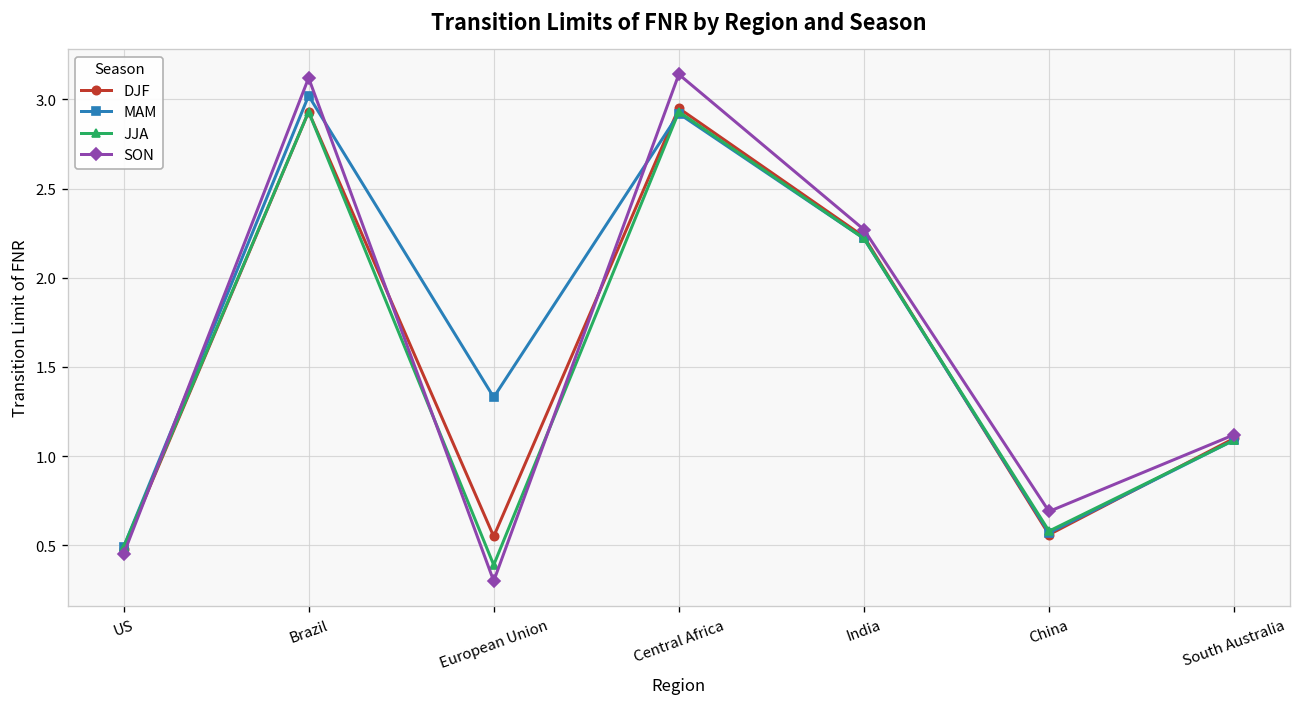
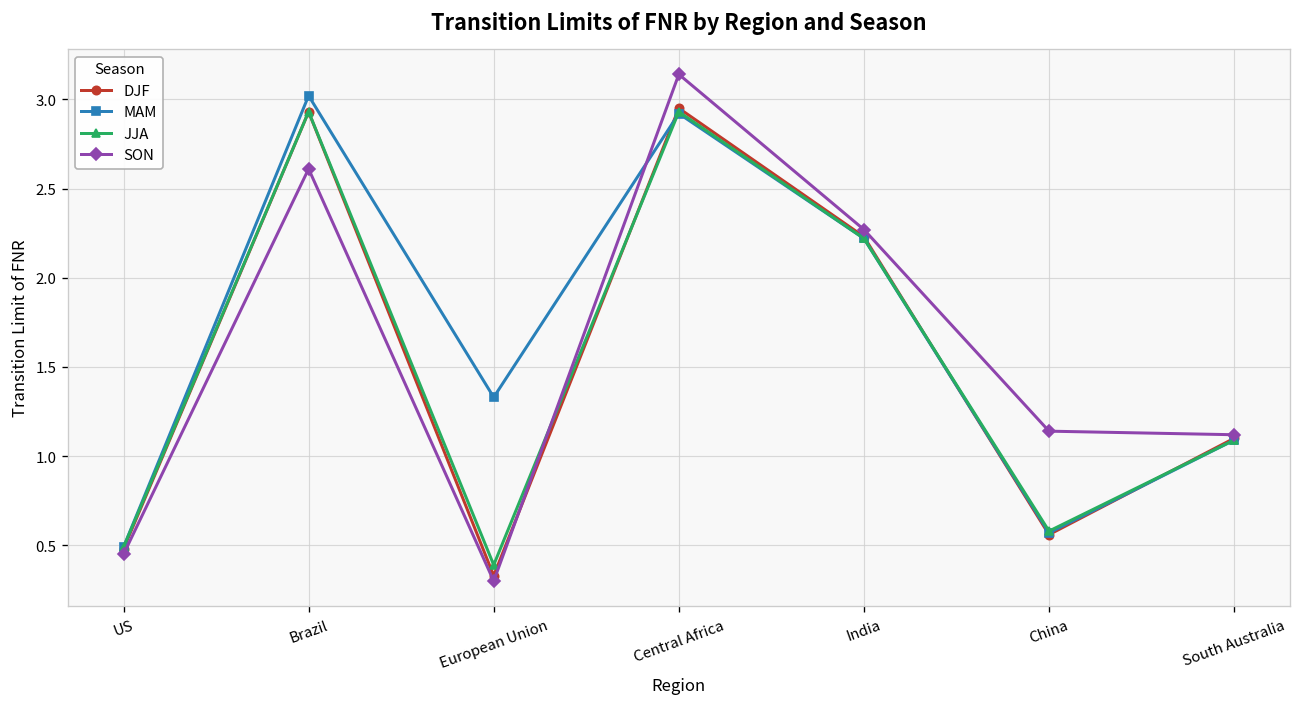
  {
    "DJF": {
-     "European Union": 0.55,
+     "European Union": 0.33,
      "Central Africa": 2.95
    },
    "MAM": {
      "Brazil": 3.02,
      "European Union": 1.33
    },
    "JJA": {
      "European Union": 0.39
    },
    "SON": {
      "US": 0.45,
-     "Brazil": 3.12,
+     "Brazil": 2.61,
      "European Union": 0.30,
      "Central Africa": 3.14,
      "India": 2.27,
-     "China": 0.69,
+     "China": 1.14,
      "South Australia": 1.12
    }
  }
